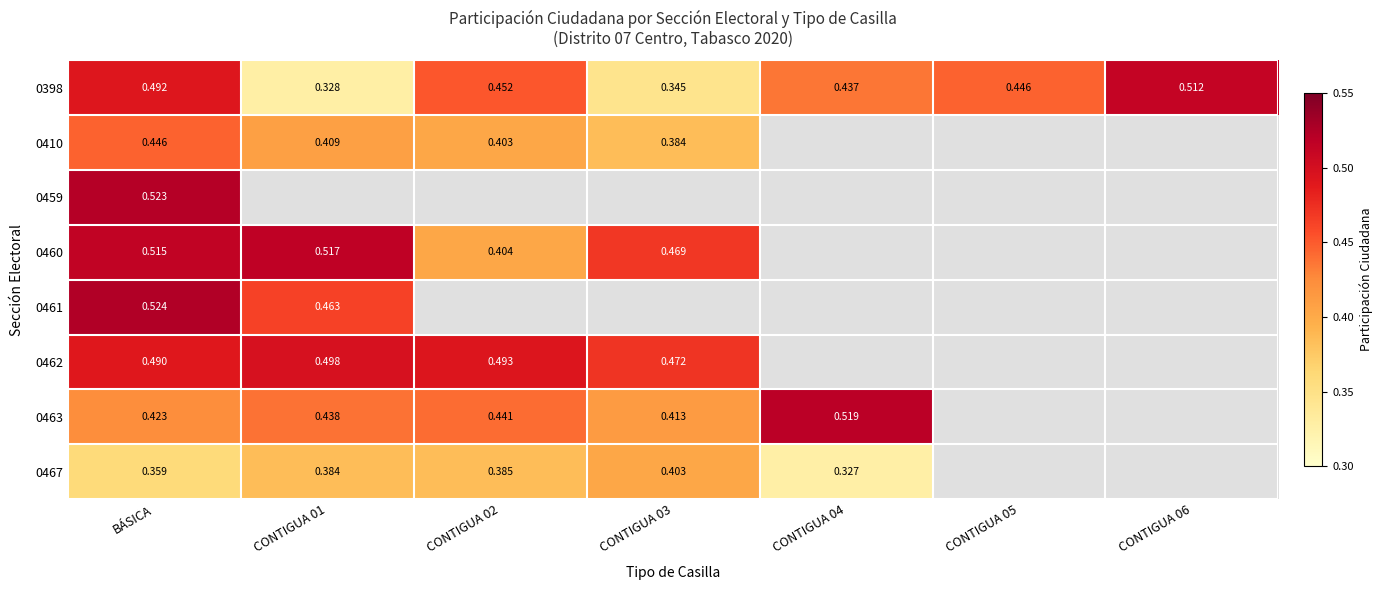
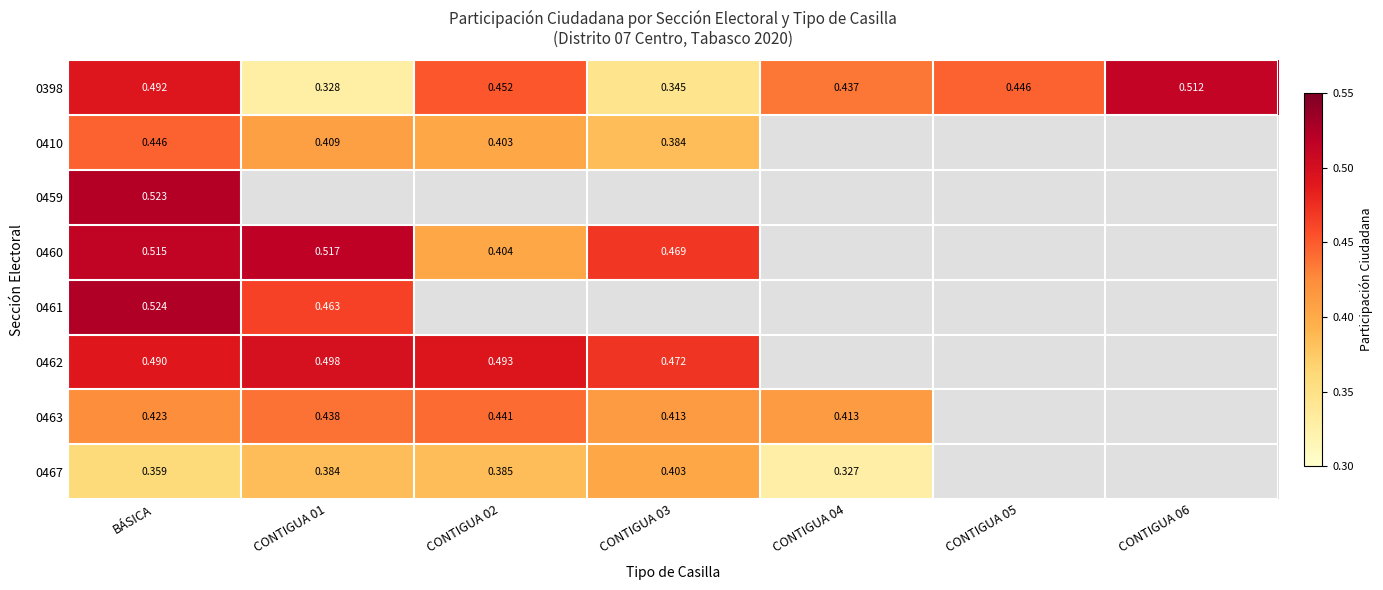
  {
    "0398": {
      "BÁSICA": 0.492,
      "CONTIGUA 01": 0.328,
      "CONTIGUA 02": 0.452,
      "CONTIGUA 03": 0.345,
      "CONTIGUA 04": 0.437,
      "CONTIGUA 05": 0.446,
      "CONTIGUA 06": 0.512
    },
    "0410": {
      "BÁSICA": 0.446,
      "CONTIGUA 01": 0.409,
      "CONTIGUA 02": 0.403,
      "CONTIGUA 03": 0.384
    },
    "0459": {
      "BÁSICA": 0.523
    },
    "0460": {
      "BÁSICA": 0.515,
      "CONTIGUA 01": 0.517,
      "CONTIGUA 02": 0.404,
      "CONTIGUA 03": 0.469
    },
    "0461": {
      "BÁSICA": 0.524,
      "CONTIGUA 01": 0.463
    },
    "0462": {
      "BÁSICA": 0.490,
      "CONTIGUA 01": 0.498,
      "CONTIGUA 02": 0.493,
      "CONTIGUA 03": 0.472
    },
    "0463": {
      "BÁSICA": 0.423,
      "CONTIGUA 01": 0.438,
      "CONTIGUA 02": 0.441,
      "CONTIGUA 03": 0.413,
-     "CONTIGUA 04": 0.519
+     "CONTIGUA 04": 0.413
    },
    "0467": {
      "BÁSICA": 0.359,
      "CONTIGUA 01": 0.384,
      "CONTIGUA 02": 0.385,
      "CONTIGUA 03": 0.403,
      "CONTIGUA 04": 0.327
    }
  }
